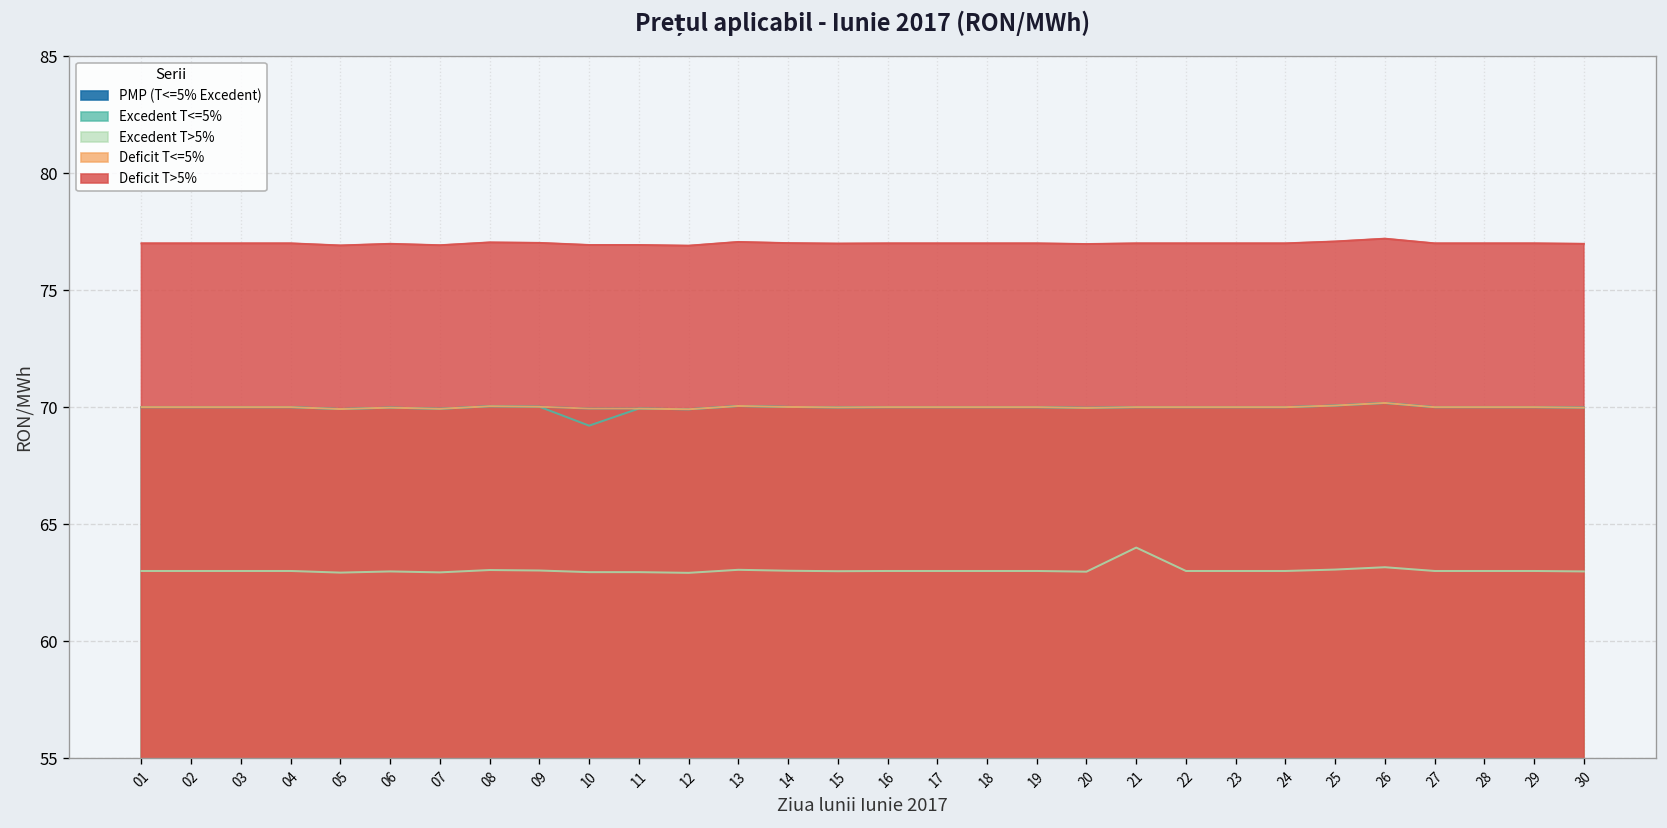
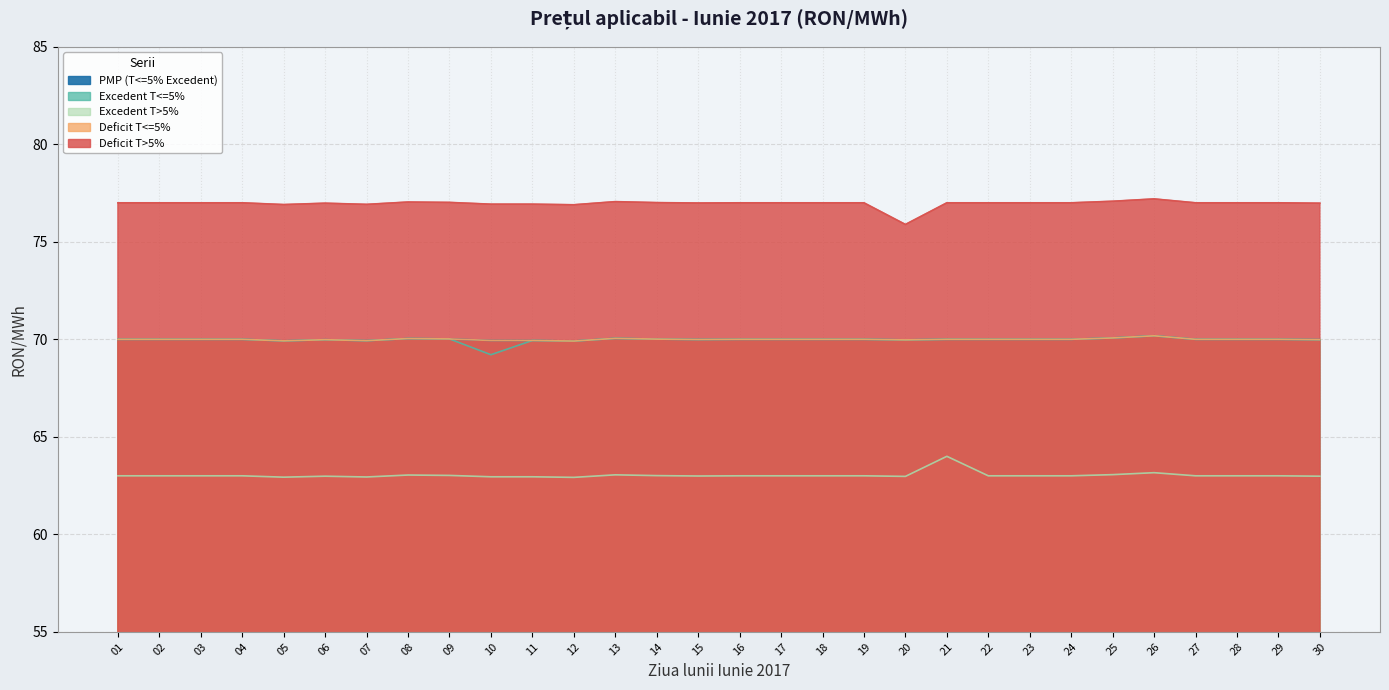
  {
    "Deficit T<=5%": {
      "10": 69.9
    },
    "Excedent T<=5%": {
      "10": 69.2
    },
    "Excedent T>5%": {
      "01": 63.0,
      "02": 63.0,
      "03": 63.0,
      "04": 63.0,
      "05": 62.9,
      "06": 63.0,
      "07": 62.9,
      "08": 63.0,
      "09": 63.0,
      "10": 63.0,
      "11": 63.0,
      "12": 62.9,
      "13": 63.1,
      "14": 63.0,
      "15": 63.0,
      "16": 63.0,
      "17": 63.0,
      "18": 63.0,
      "19": 63.0,
      "20": 63.0,
      "21": 64.0,
      "22": 63.0,
      "23": 63.0,
      "24": 63.0,
      "25": 63.1,
      "26": 63.2,
      "27": 63.0,
      "28": 63.0,
      "29": 63.0,
      "30": 63.0
    },
    "Deficit T>5%": {
      "01": 77.0,
      "02": 77.0,
      "03": 77.0,
      "04": 77.0,
      "05": 76.9,
      "06": 77.0,
      "07": 76.9,
      "08": 77.0,
      "09": 77.0,
      "10": 76.9,
      "11": 76.9,
      "12": 76.9,
      "13": 77.1,
      "14": 77.0,
      "15": 77.0,
      "16": 77.0,
      "17": 77.0,
      "18": 77.0,
      "19": 77.0,
-     "20": 77.0,
+     "20": 75.9,
      "21": 77.0,
      "22": 77.0,
      "23": 77.0,
      "24": 77.0,
      "25": 77.1,
      "26": 77.2,
      "27": 77.0,
      "28": 77.0,
      "29": 77.0,
      "30": 77.0
    }
  }
